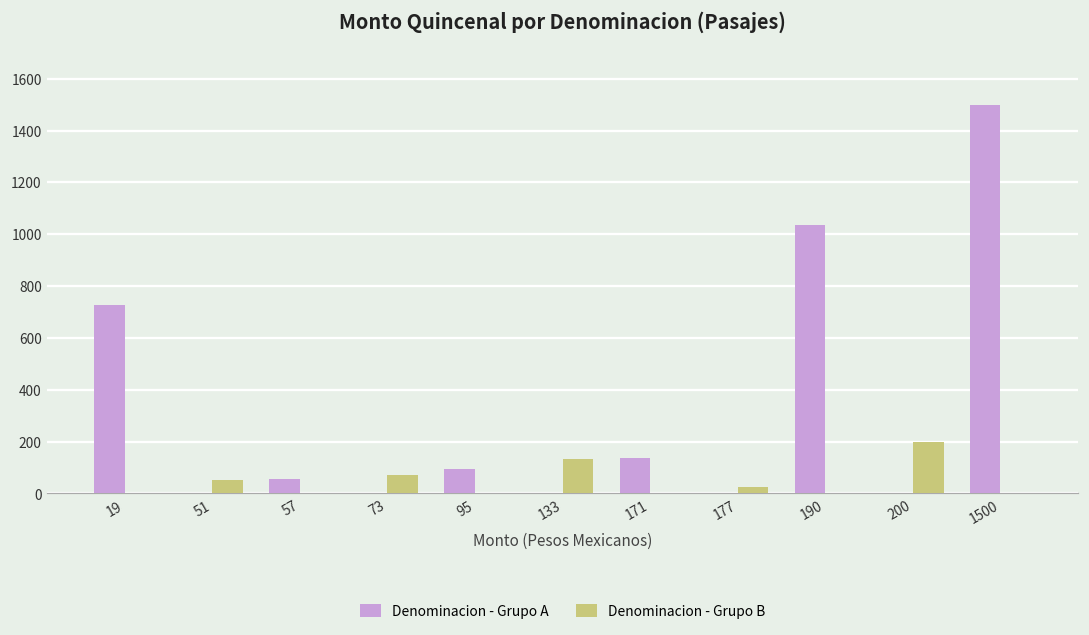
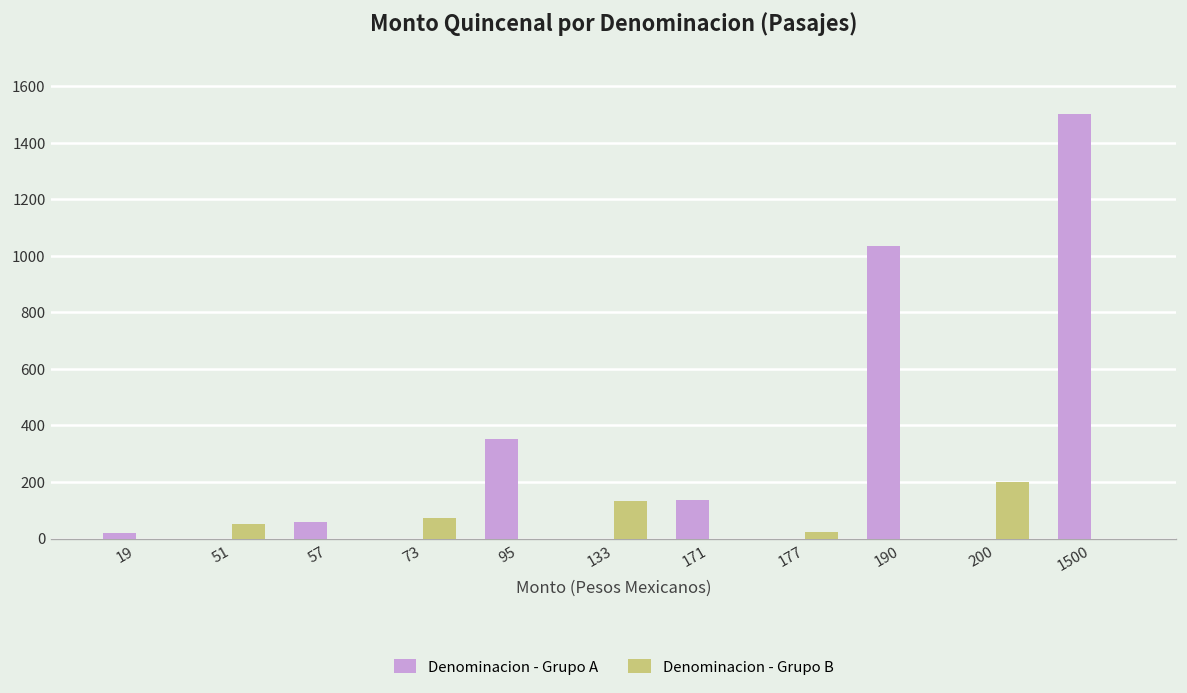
  {
    "Denominacion - Grupo A": {
-     "19": 730,
+     "19": 20,
      "51": 0,
      "57": 60,
      "73": 0,
-     "95": 100,
+     "95": 350,
      "133": 0,
      "171": 140,
      "177": 0,
      "190": 1030,
      "200": 0,
      "1500": 1500
    },
    "Denominacion - Grupo B": {
      "19": 0,
      "51": 50,
      "57": 0,
      "73": 70,
      "95": 0,
      "133": 130,
      "171": 0,
      "177": 30,
      "190": 0,
      "200": 200,
      "1500": 0
    }
  }
